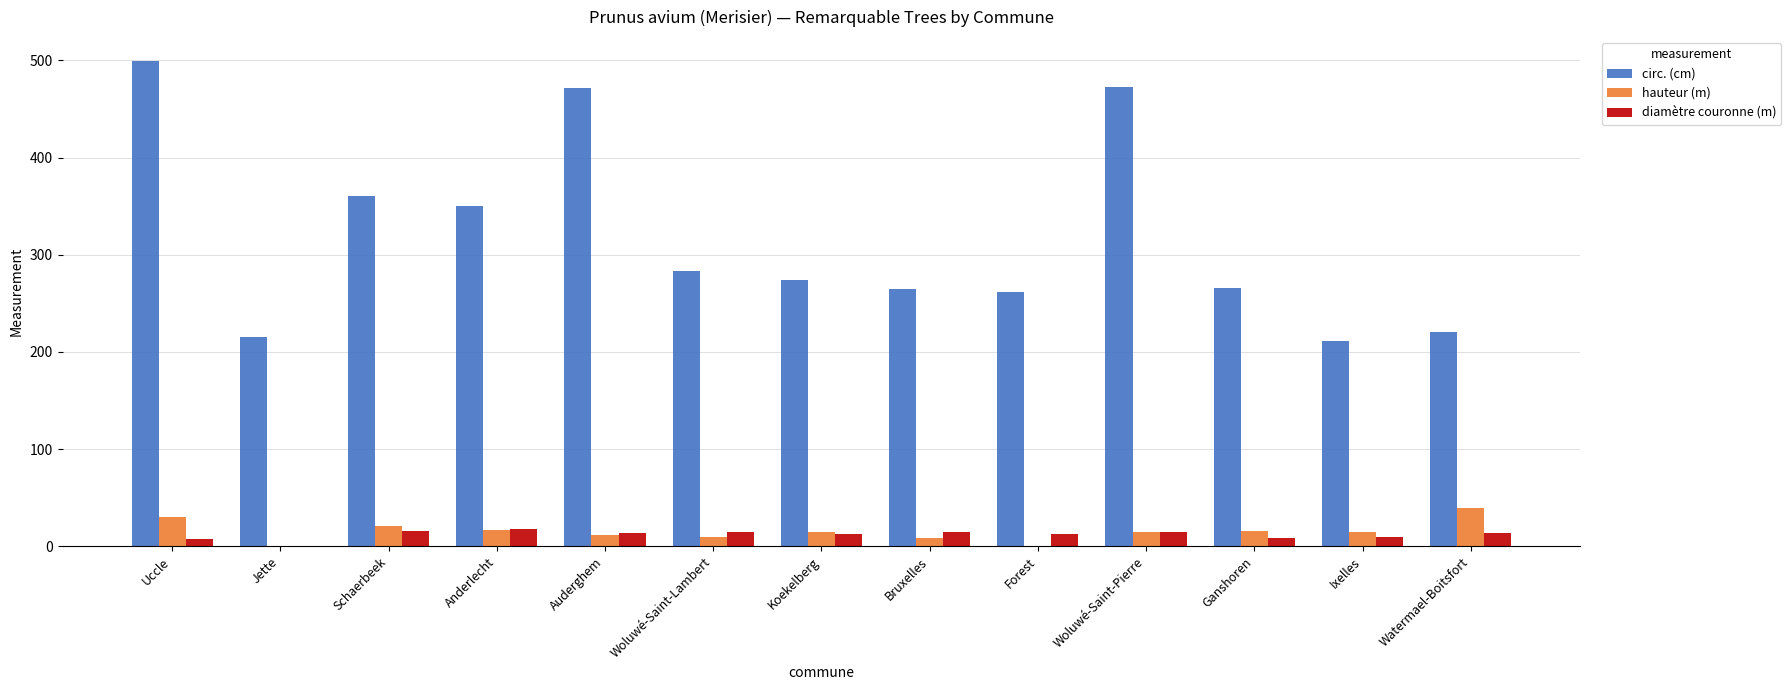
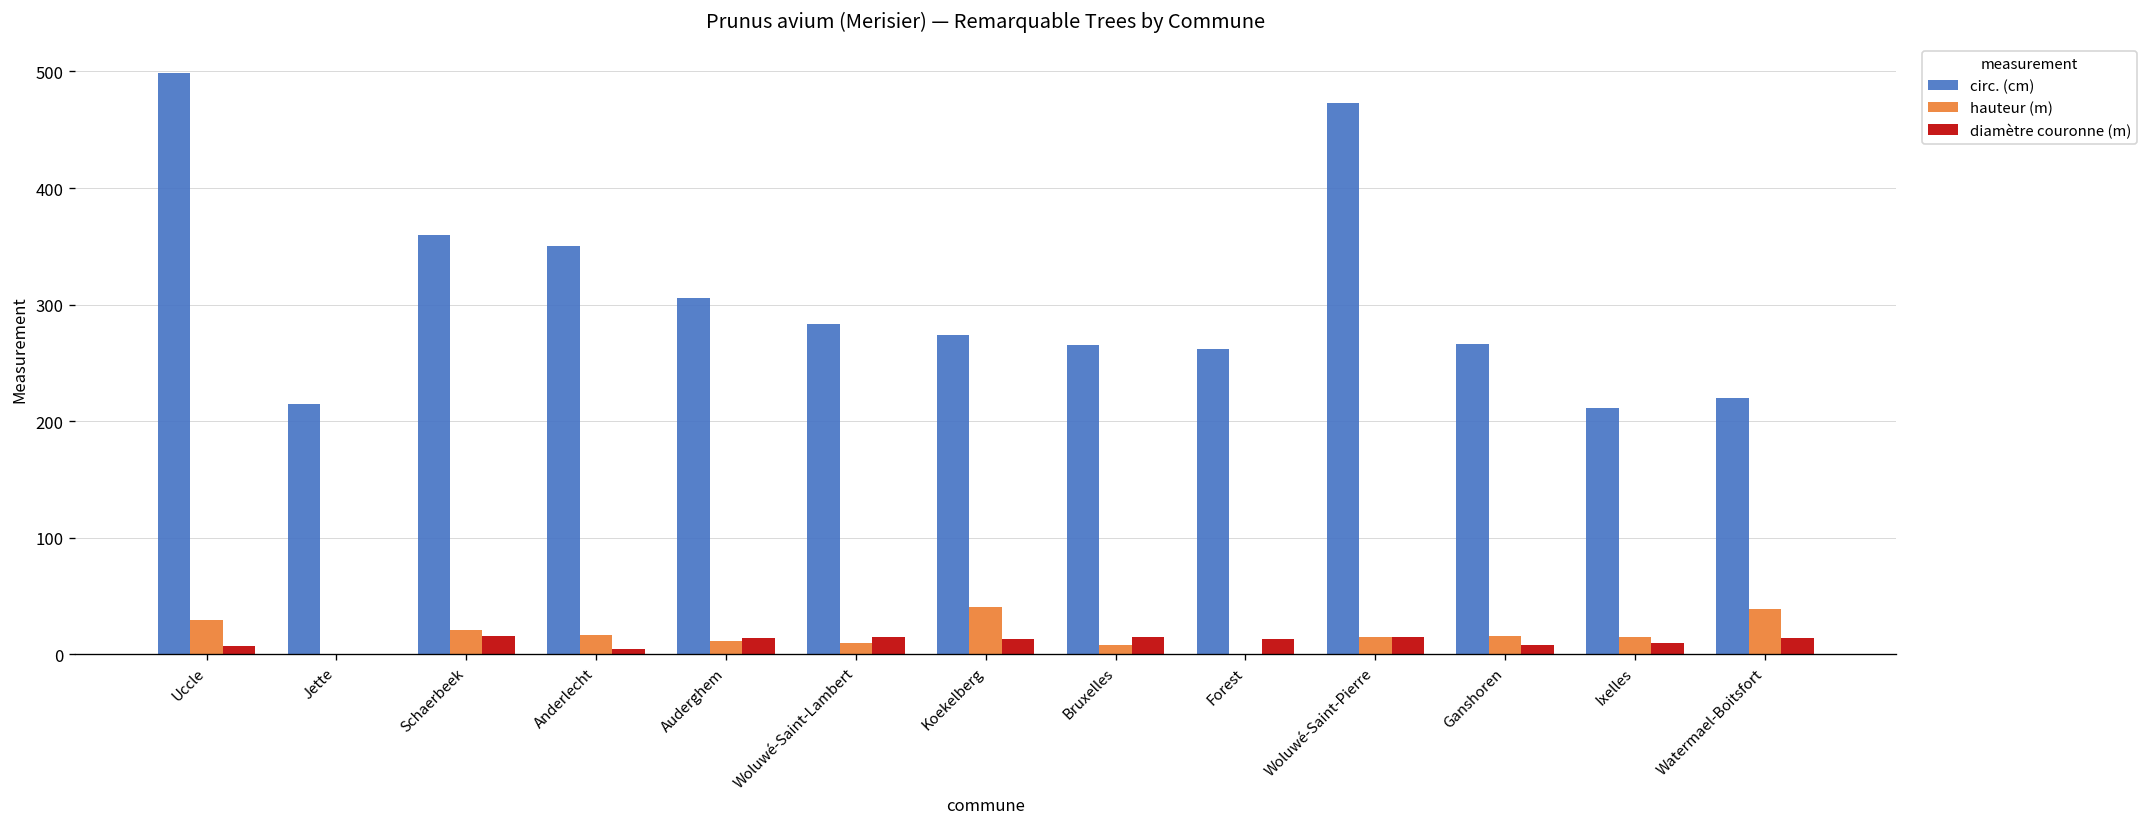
  {
    "circ. (cm)": {
      "Uccle": 500,
      "Jette": 220,
      "Schaerbeek": 360,
      "Anderlecht": 350,
-     "Auderghem": 470,
+     "Auderghem": 310,
      "Woluwé-Saint-Lambert": 280,
      "Koekelberg": 270,
      "Bruxelles": 270,
      "Forest": 260,
      "Woluwé-Saint-Pierre": 470,
      "Ganshoren": 270,
      "Ixelles": 210,
      "Watermael-Boitsfort": 220
    },
    "hauteur (m)": {
      "Uccle": 30,
      "Jette": 0,
      "Schaerbeek": 20,
      "Anderlecht": 20,
      "Auderghem": 10,
      "Woluwé-Saint-Lambert": 10,
-     "Koekelberg": 20,
+     "Koekelberg": 40,
      "Bruxelles": 10,
      "Forest": 0,
      "Woluwé-Saint-Pierre": 20,
      "Ganshoren": 20,
      "Ixelles": 20,
      "Watermael-Boitsfort": 40
    },
    "diamètre couronne (m)": {
      "Uccle": 10,
      "Jette": 0,
      "Schaerbeek": 20,
-     "Anderlecht": 20,
+     "Anderlecht": 10,
      "Auderghem": 10,
      "Woluwé-Saint-Lambert": 20,
      "Koekelberg": 10,
      "Bruxelles": 20,
      "Forest": 10,
      "Woluwé-Saint-Pierre": 20,
      "Ganshoren": 10,
      "Ixelles": 10,
      "Watermael-Boitsfort": 10
    }
  }
